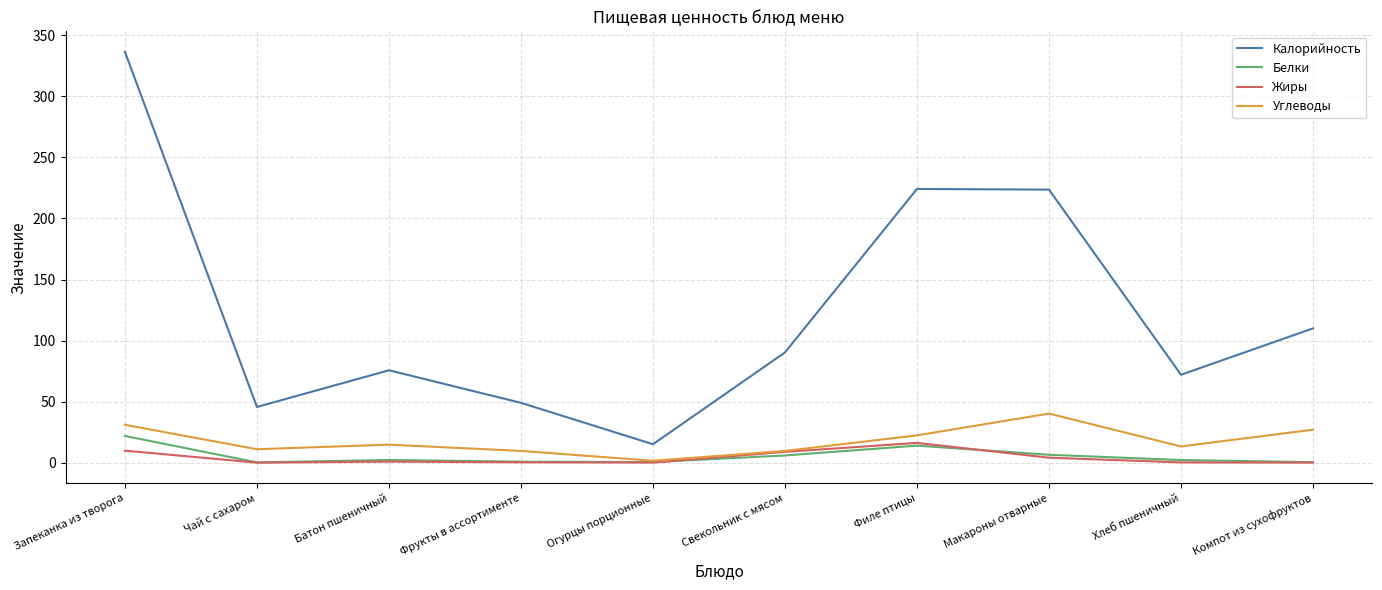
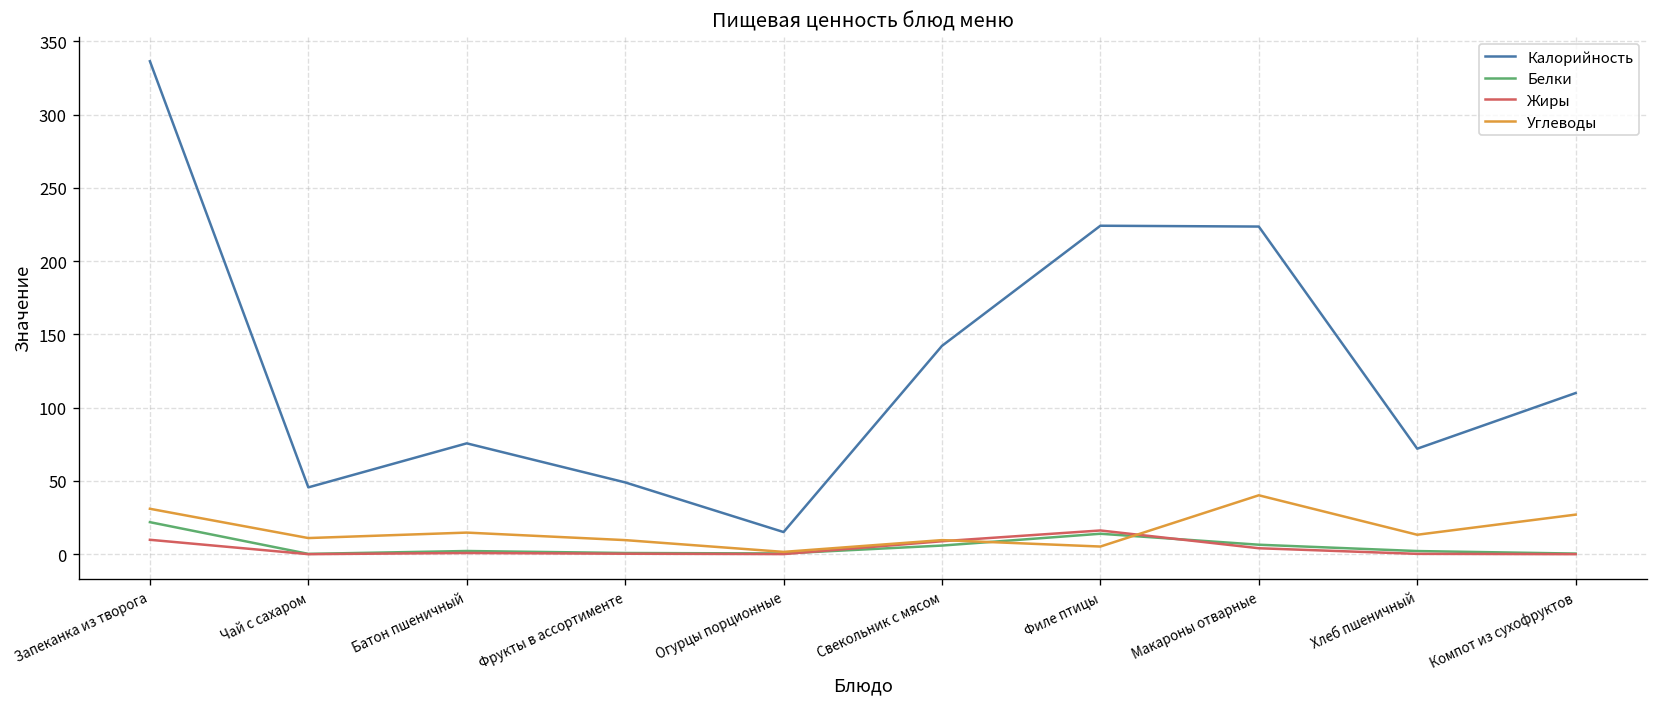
  {
    "Калорийность": {
      "Запеканка из творога": 337,
      "Чай с сахаром": 46,
      "Батон пшеничный": 76,
      "Фрукты в ассортименте": 49,
      "Огурцы порционные": 15,
-     "Свекольник с мясом": 90,
+     "Свекольник с мясом": 142,
      "Филе птицы": 224,
      "Макароны отварные": 224,
      "Хлеб пшеничный": 72,
      "Компот из сухофруктов": 110
    },
    "Белки": {
      "Запеканка из творога": 22,
      "Свекольник с мясом": 6,
      "Филе птицы": 14,
      "Макароны отварные": 6
    },
    "Жиры": {
      "Запеканка из творога": 10,
      "Филе птицы": 16,
      "Макароны отварные": 4
    },
    "Углеводы": {
      "Запеканка из творога": 31,
      "Чай с сахаром": 11,
      "Батон пшеничный": 15,
      "Фрукты в ассортименте": 10,
-     "Филе птицы": 22,
+     "Филе птицы": 5,
      "Макароны отварные": 40,
      "Хлеб пшеничный": 13,
      "Компот из сухофруктов": 27
    }
  }
